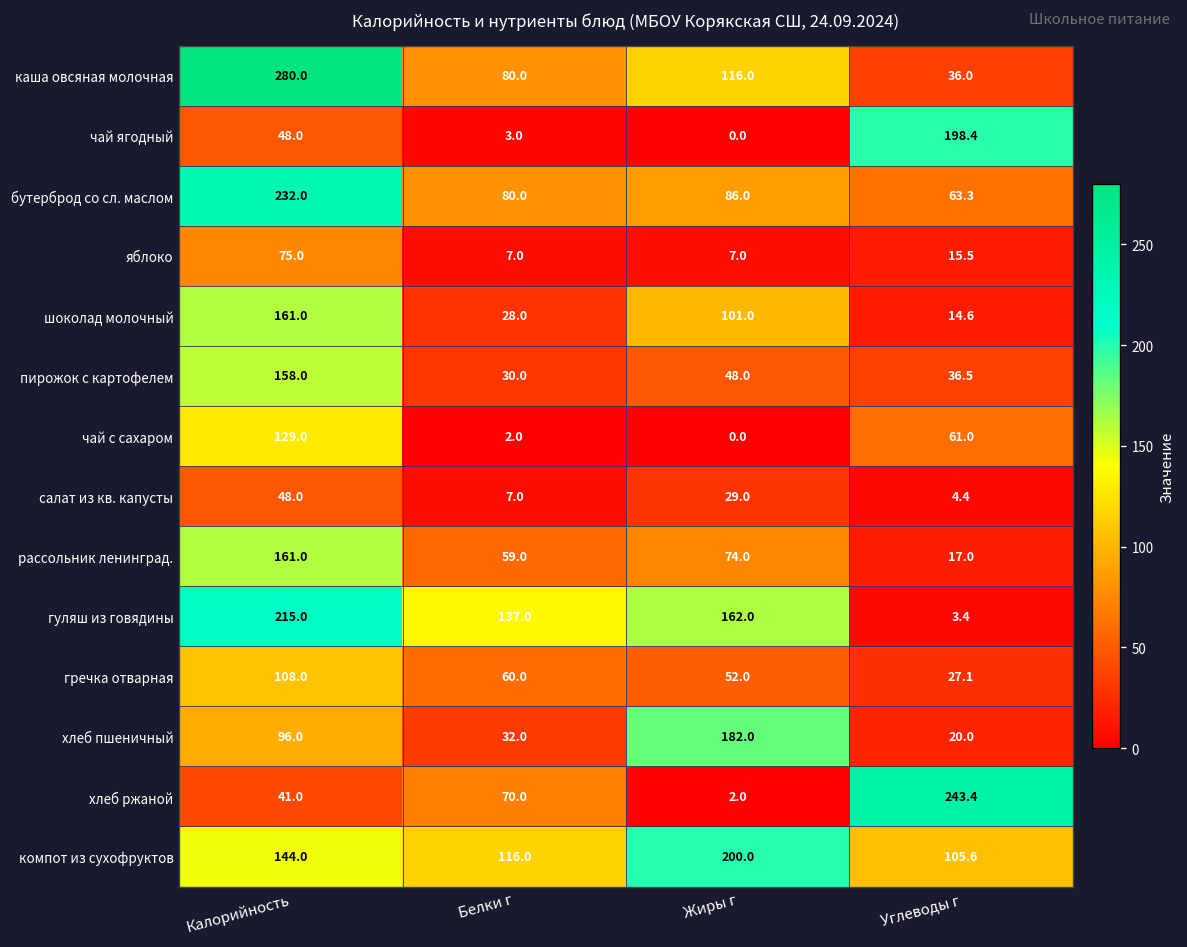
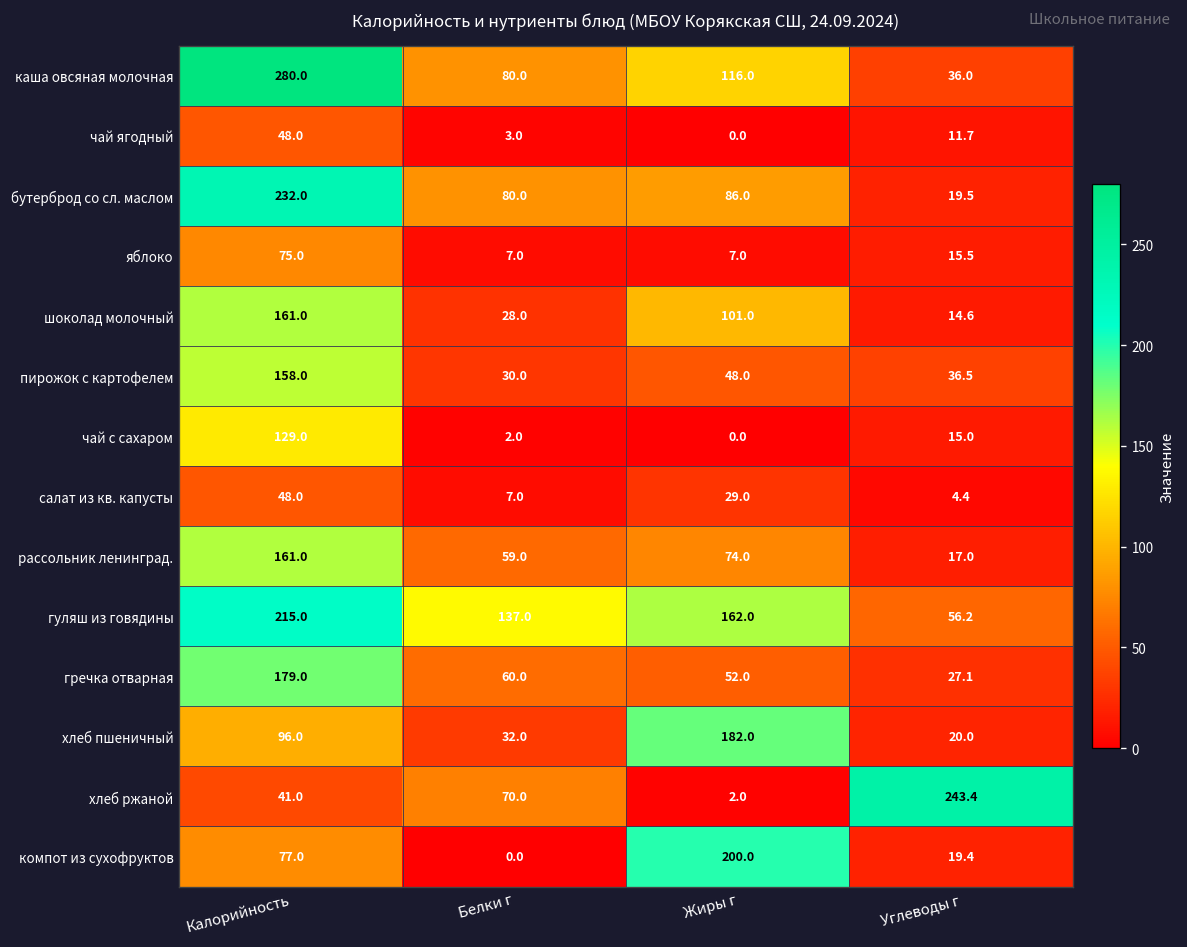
  {
    "каша овсяная молочная": {
      "Калорийность": 280.0,
      "Белки г": 80.0,
      "Жиры г": 116.0,
      "Углеводы г": 36.0
    },
    "чай ягодный": {
      "Калорийность": 48.0,
      "Белки г": 3.0,
      "Жиры г": 0.0,
-     "Углеводы г": 198.4
+     "Углеводы г": 11.7
    },
    "бутерброд со сл. маслом": {
      "Калорийность": 232.0,
      "Белки г": 80.0,
      "Жиры г": 86.0,
-     "Углеводы г": 63.3
+     "Углеводы г": 19.5
    },
    "яблоко": {
      "Калорийность": 75.0,
      "Белки г": 7.0,
      "Жиры г": 7.0,
      "Углеводы г": 15.5
    },
    "шоколад молочный": {
      "Калорийность": 161.0,
      "Белки г": 28.0,
      "Жиры г": 101.0,
      "Углеводы г": 14.6
    },
    "пирожок с картофелем": {
      "Калорийность": 158.0,
      "Белки г": 30.0,
      "Жиры г": 48.0,
      "Углеводы г": 36.5
    },
    "чай с сахаром": {
      "Калорийность": 129.0,
      "Белки г": 2.0,
      "Жиры г": 0.0,
-     "Углеводы г": 61.0
+     "Углеводы г": 15.0
    },
    "салат из кв. капусты": {
      "Калорийность": 48.0,
      "Белки г": 7.0,
      "Жиры г": 29.0,
      "Углеводы г": 4.4
    },
    "рассольник ленинград.": {
      "Калорийность": 161.0,
      "Белки г": 59.0,
      "Жиры г": 74.0,
      "Углеводы г": 17.0
    },
    "гуляш из говядины": {
      "Калорийность": 215.0,
      "Белки г": 137.0,
      "Жиры г": 162.0,
-     "Углеводы г": 3.4
+     "Углеводы г": 56.2
    },
    "гречка отварная": {
-     "Калорийность": 108.0,
+     "Калорийность": 179.0,
      "Белки г": 60.0,
      "Жиры г": 52.0,
      "Углеводы г": 27.1
    },
    "хлеб пшеничный": {
      "Калорийность": 96.0,
      "Белки г": 32.0,
      "Жиры г": 182.0,
      "Углеводы г": 20.0
    },
    "хлеб ржаной": {
      "Калорийность": 41.0,
      "Белки г": 70.0,
      "Жиры г": 2.0,
      "Углеводы г": 243.4
    },
    "компот из сухофруктов": {
-     "Калорийность": 144.0,
-     "Белки г": 116.0,
+     "Калорийность": 77.0,
+     "Белки г": 0.0,
      "Жиры г": 200.0,
-     "Углеводы г": 105.6
+     "Углеводы г": 19.4
    }
  }
